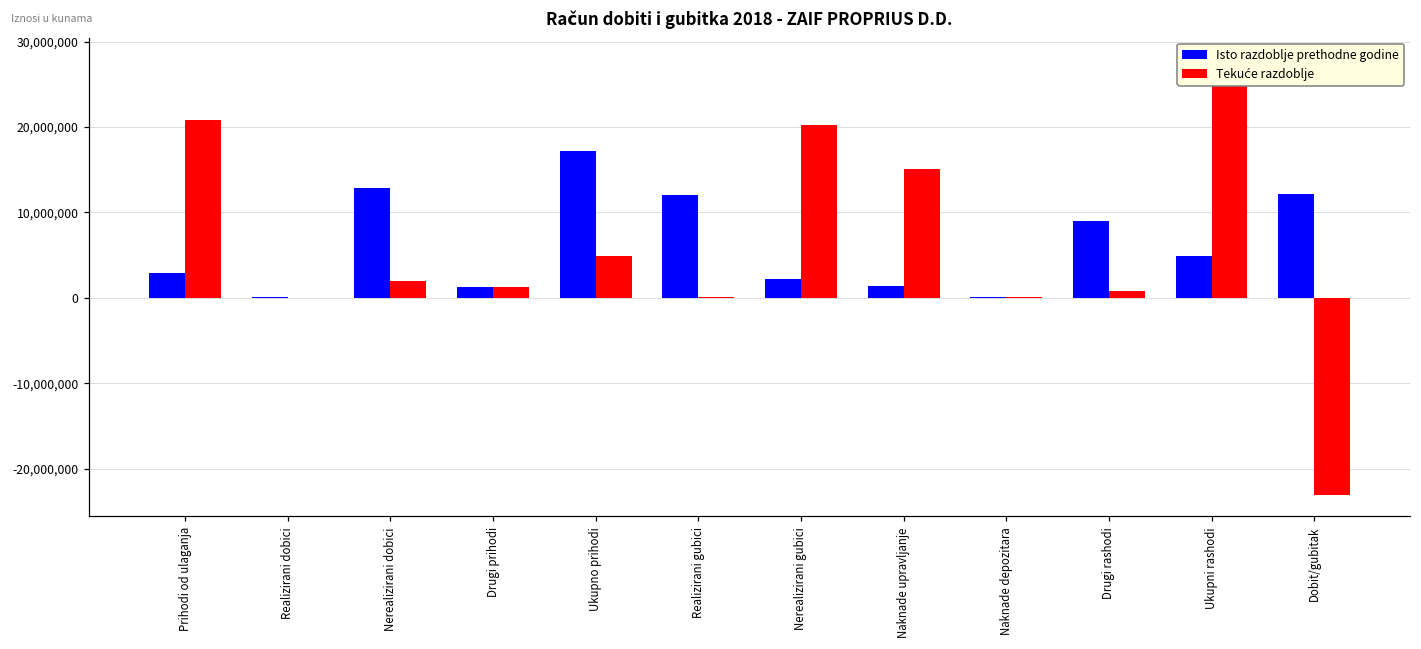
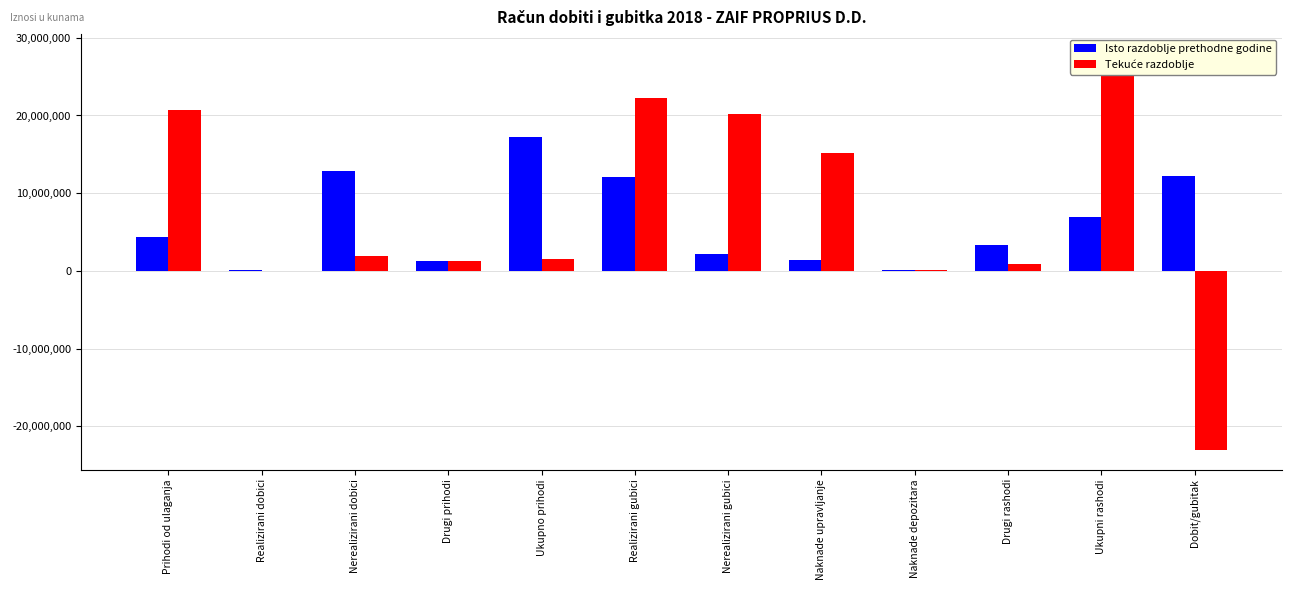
  {
    "Isto razdoblje prethodne godine": {
-     "Prihodi od ulaganja": "3,000,000",
+     "Prihodi od ulaganja": "4,000,000",
      "Nerealizirani dobici": "13,000,000",
      "Drugi prihodi": "1,000,000",
      "Ukupno prihodi": "17,000,000",
      "Realizirani gubici": "12,000,000",
      "Nerealizirani gubici": "2,000,000",
      "Naknade upravljanje": "1,000,000",
-     "Drugi rashodi": "9,000,000",
-     "Ukupni rashodi": "5,000,000",
+     "Drugi rashodi": "3,000,000",
+     "Ukupni rashodi": "7,000,000",
      "Dobit/gubitak": "12,000,000"
    },
    "Tekuće razdoblje": {
      "Prihodi od ulaganja": "21,000,000",
      "Nerealizirani dobici": "2,000,000",
      "Drugi prihodi": "1,000,000",
-     "Ukupno prihodi": "5,000,000",
-     "Realizirani gubici": "0",
+     "Ukupno prihodi": "2,000,000",
+     "Realizirani gubici": "22,000,000",
      "Nerealizirani gubici": "20,000,000",
      "Naknade upravljanje": "15,000,000",
      "Drugi rashodi": "1,000,000",
      "Dobit/gubitak": "-23,000,000"
    }
  }
